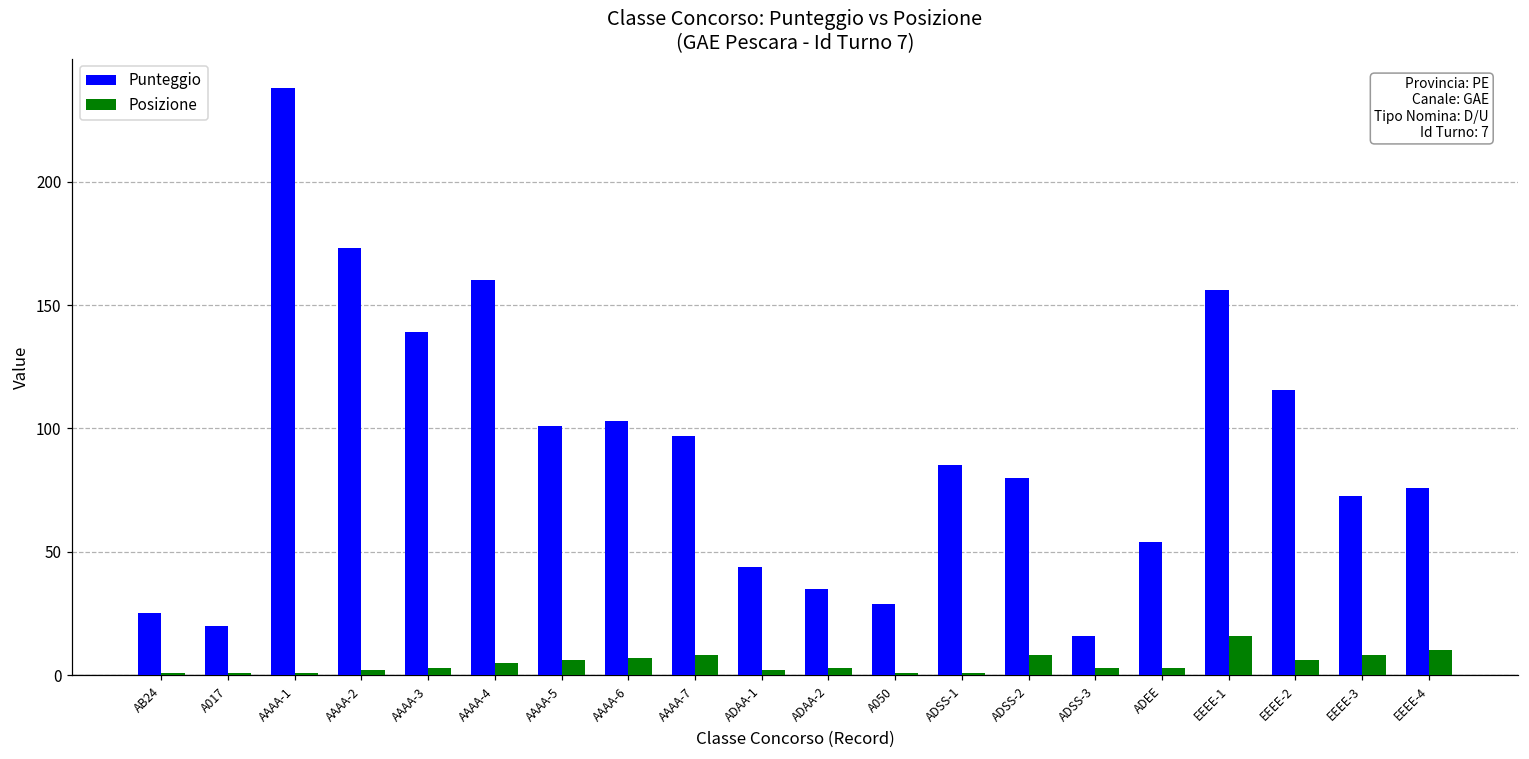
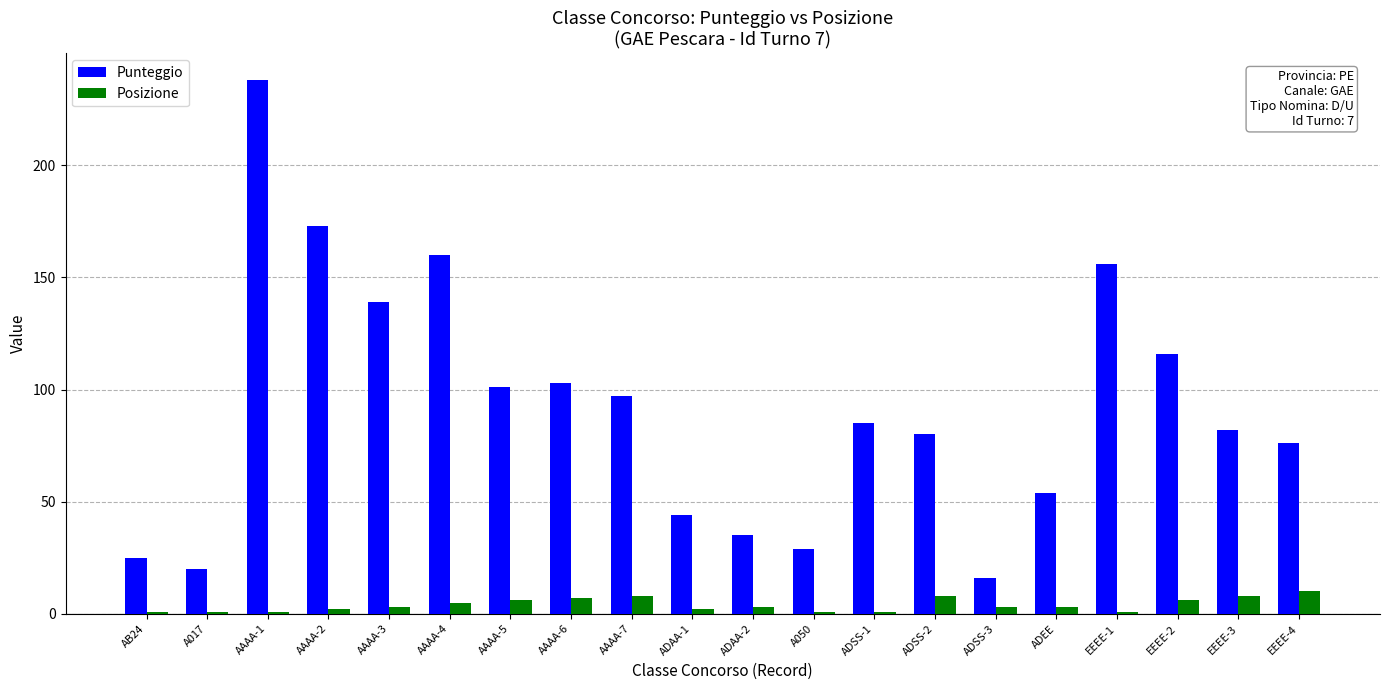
  {
    "Punteggio": {
      "AB24": 25,
      "A017": 20,
      "AAAA-1": 238,
      "AAAA-2": 173,
      "AAAA-3": 139,
      "AAAA-4": 160,
      "AAAA-5": 101,
      "AAAA-6": 103,
      "AAAA-7": 97,
      "ADAA-1": 44,
      "ADAA-2": 35,
      "A050": 29,
      "ADSS-1": 85,
      "ADSS-2": 80,
      "ADSS-3": 16,
      "ADEE": 54,
      "EEEE-1": 156,
      "EEEE-2": 116,
-     "EEEE-3": 73,
+     "EEEE-3": 82,
      "EEEE-4": 76
    },
    "Posizione": {
      "AAAA-2": 2,
      "AAAA-3": 3,
      "AAAA-4": 5,
      "AAAA-5": 6,
      "AAAA-6": 7,
      "AAAA-7": 8,
      "ADAA-1": 2,
      "ADAA-2": 3,
      "ADSS-2": 8,
      "ADSS-3": 3,
      "ADEE": 3,
-     "EEEE-1": 16,
+     "EEEE-1": 1,
      "EEEE-2": 6,
      "EEEE-3": 8,
      "EEEE-4": 10
    }
  }
